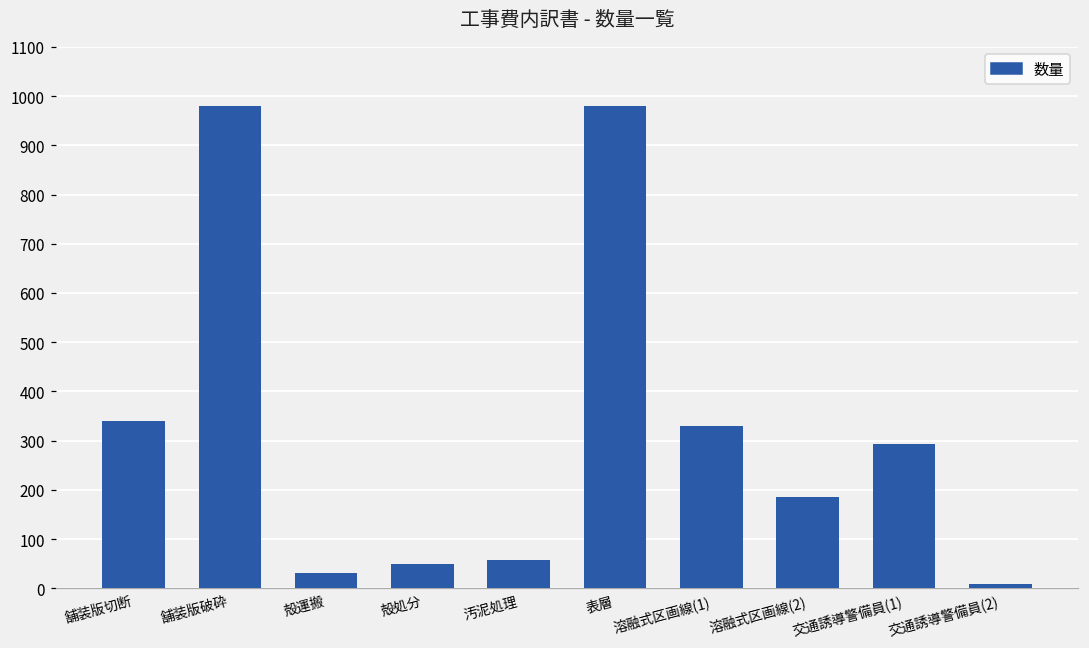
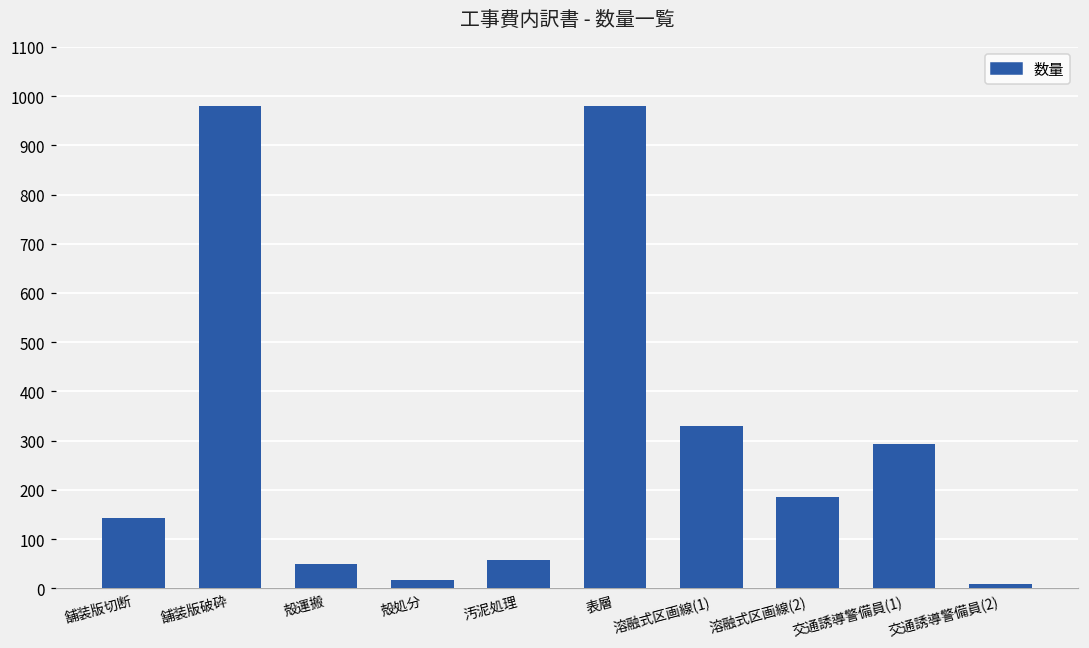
  {
-   "舗装版切断": 340,
+   "舗装版切断": 140,
    "舗装版破砕": 980,
-   "殻運搬": 30,
-   "殻処分": 50,
+   "殻運搬": 50,
+   "殻処分": 20,
    "汚泥処理": 60,
    "表層": 980,
    "溶融式区画線(1)": 330,
    "溶融式区画線(2)": 190,
    "交通誘導警備員(1)": 290,
    "交通誘導警備員(2)": 10
  }
